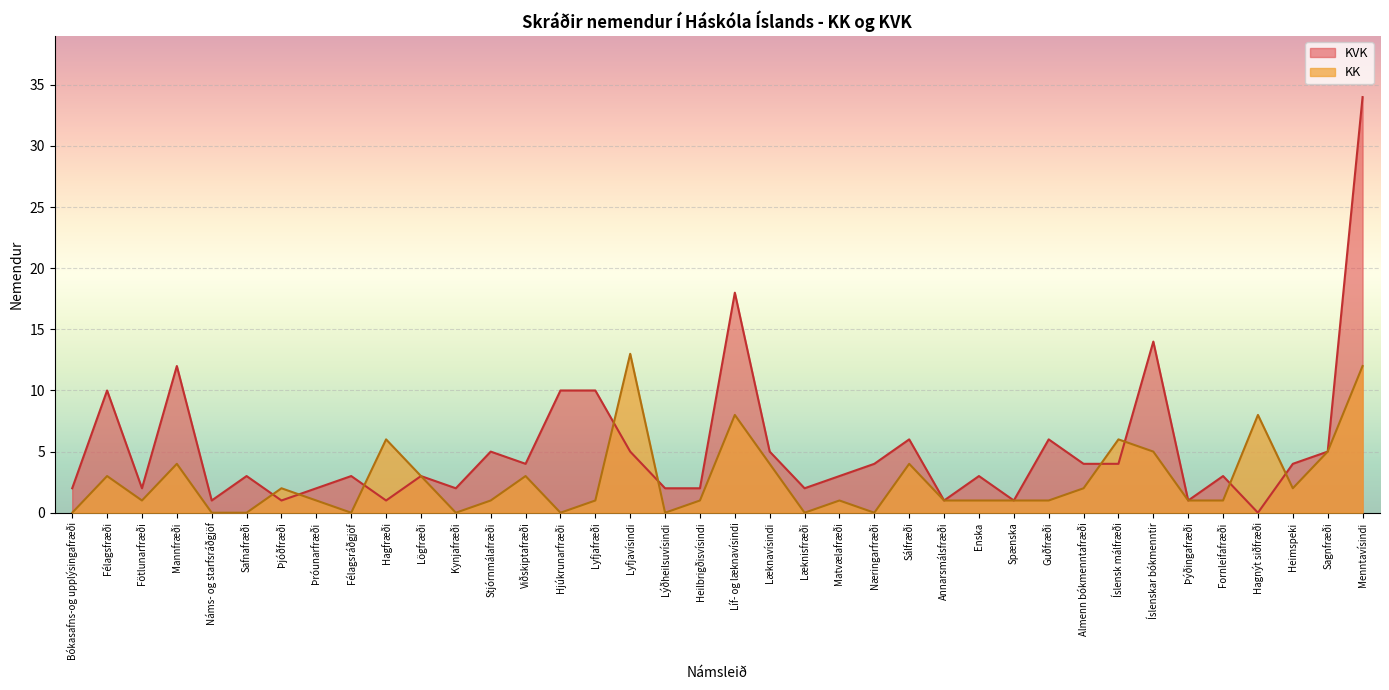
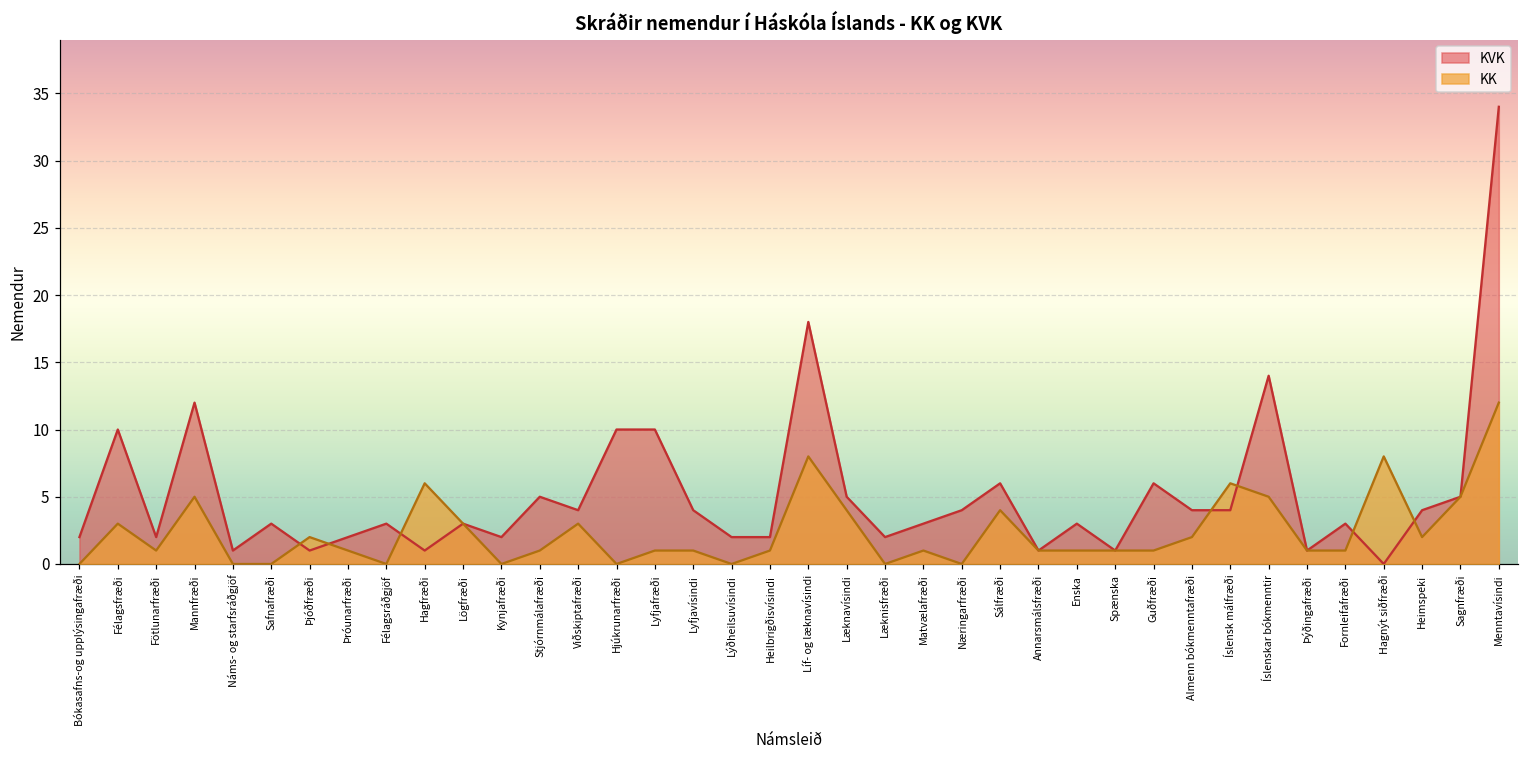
  {
    "KVK": {
      "Bókasafns-og upplýsingafræði": 2,
      "Félagsfræði": 10,
      "Fötlunarfræði": 2,
      "Mannfræði": 12,
      "Náms- og starfsráðgjöf": 1,
      "Safnafræði": 3,
      "Þjóðfræði": 1,
      "Þróunarfræði": 2,
      "Félagsráðgjöf": 3,
      "Hagfræði": 1,
      "Kynjafræði": 2,
      "Stjórnmálafræði": 5,
      "Viðskiptafræði": 4,
      "Hjúkrunarfræði": 10,
      "Lyfjafræði": 10,
-     "Lyfjavísindi": 5,
+     "Lyfjavísindi": 4,
      "Lýðheilsuvísindi": 2,
      "Heilbrigðisvísindi": 2,
      "Líf- og læknavísindi": 18,
      "Læknavísindi": 5,
      "Læknisfræði": 2,
      "Matvælafræði": 3,
      "Næringarfræði": 4,
      "Sálfræði": 6,
      "Enska": 3,
      "Guðfræði": 6,
      "Almenn bókmenntafræði": 4,
      "Íslensk málfræði": 4,
      "Íslenskar bókmenntir": 14,
      "Fornleifafræði": 3,
      "Hagnýt siðfræði": 0,
      "Heimspeki": 4,
      "Menntavísindi": 34
    },
    "KK": {
      "Bókasafns-og upplýsingafræði": 0,
      "Félagsfræði": 3,
      "Fötlunarfræði": 1,
-     "Mannfræði": 4,
+     "Mannfræði": 5,
      "Náms- og starfsráðgjöf": 0,
      "Safnafræði": 0,
      "Þjóðfræði": 2,
      "Þróunarfræði": 1,
      "Félagsráðgjöf": 0,
      "Hagfræði": 6,
      "Kynjafræði": 0,
      "Stjórnmálafræði": 1,
      "Viðskiptafræði": 3,
      "Hjúkrunarfræði": 0,
      "Lyfjafræði": 1,
-     "Lyfjavísindi": 13,
+     "Lyfjavísindi": 1,
      "Lýðheilsuvísindi": 0,
      "Heilbrigðisvísindi": 1,
      "Líf- og læknavísindi": 8,
      "Læknavísindi": 4,
      "Læknisfræði": 0,
      "Matvælafræði": 1,
      "Næringarfræði": 0,
      "Sálfræði": 4,
      "Enska": 1,
      "Guðfræði": 1,
      "Almenn bókmenntafræði": 2,
      "Íslensk málfræði": 6,
      "Íslenskar bókmenntir": 5,
      "Fornleifafræði": 1,
      "Hagnýt siðfræði": 8,
      "Heimspeki": 2,
      "Menntavísindi": 12
    }
  }
